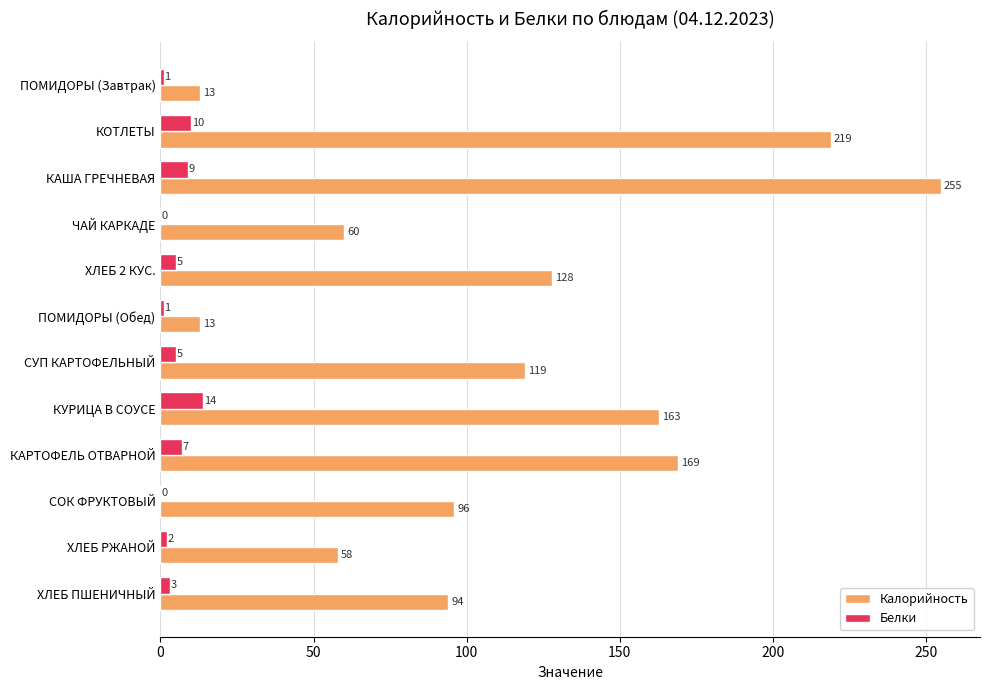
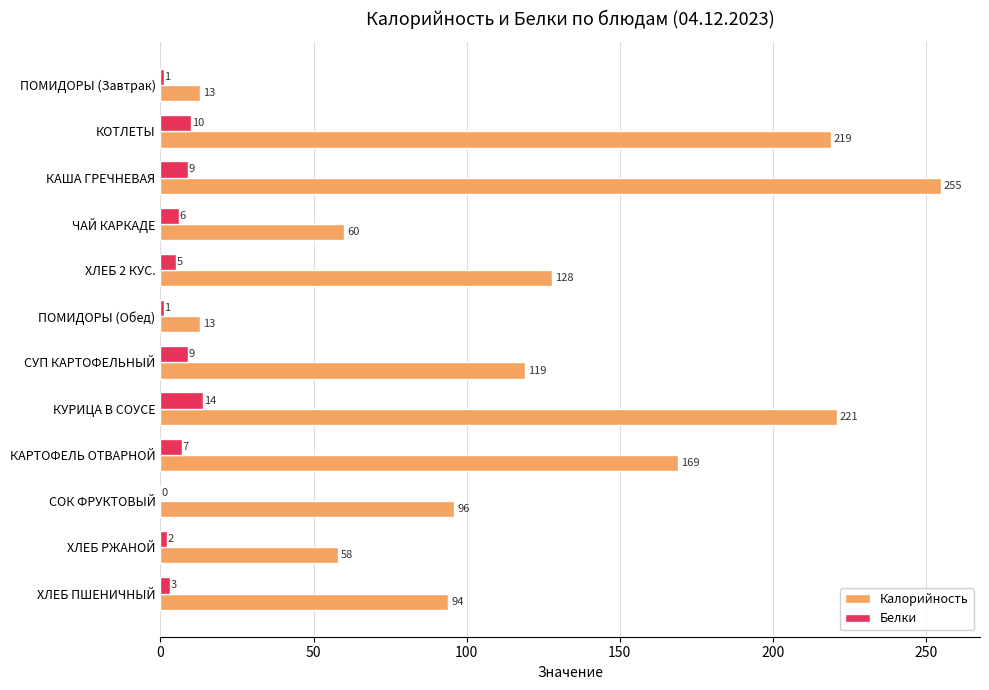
  {
    "Калорийность": {
      "ПОМИДОРЫ (Завтрак)": 13,
      "КОТЛЕТЫ": 219,
      "КАША ГРЕЧНЕВАЯ": 255,
      "ЧАЙ КАРКАДЕ": 60,
      "ХЛЕБ 2 КУС.": 128,
      "ПОМИДОРЫ (Обед)": 13,
      "СУП КАРТОФЕЛЬНЫЙ": 119,
-     "КУРИЦА В СОУСЕ": 163,
+     "КУРИЦА В СОУСЕ": 221,
      "КАРТОФЕЛЬ ОТВАРНОЙ": 169,
      "СОК ФРУКТОВЫЙ": 96,
      "ХЛЕБ РЖАНОЙ": 58,
      "ХЛЕБ ПШЕНИЧНЫЙ": 94
    },
    "Белки": {
      "ПОМИДОРЫ (Завтрак)": 1,
      "КОТЛЕТЫ": 10,
      "КАША ГРЕЧНЕВАЯ": 9,
-     "ЧАЙ КАРКАДЕ": 0,
+     "ЧАЙ КАРКАДЕ": 6,
      "ХЛЕБ 2 КУС.": 5,
      "ПОМИДОРЫ (Обед)": 1,
-     "СУП КАРТОФЕЛЬНЫЙ": 5,
+     "СУП КАРТОФЕЛЬНЫЙ": 9,
      "КУРИЦА В СОУСЕ": 14,
      "КАРТОФЕЛЬ ОТВАРНОЙ": 7,
      "СОК ФРУКТОВЫЙ": 0,
      "ХЛЕБ РЖАНОЙ": 2,
      "ХЛЕБ ПШЕНИЧНЫЙ": 3
    }
  }
